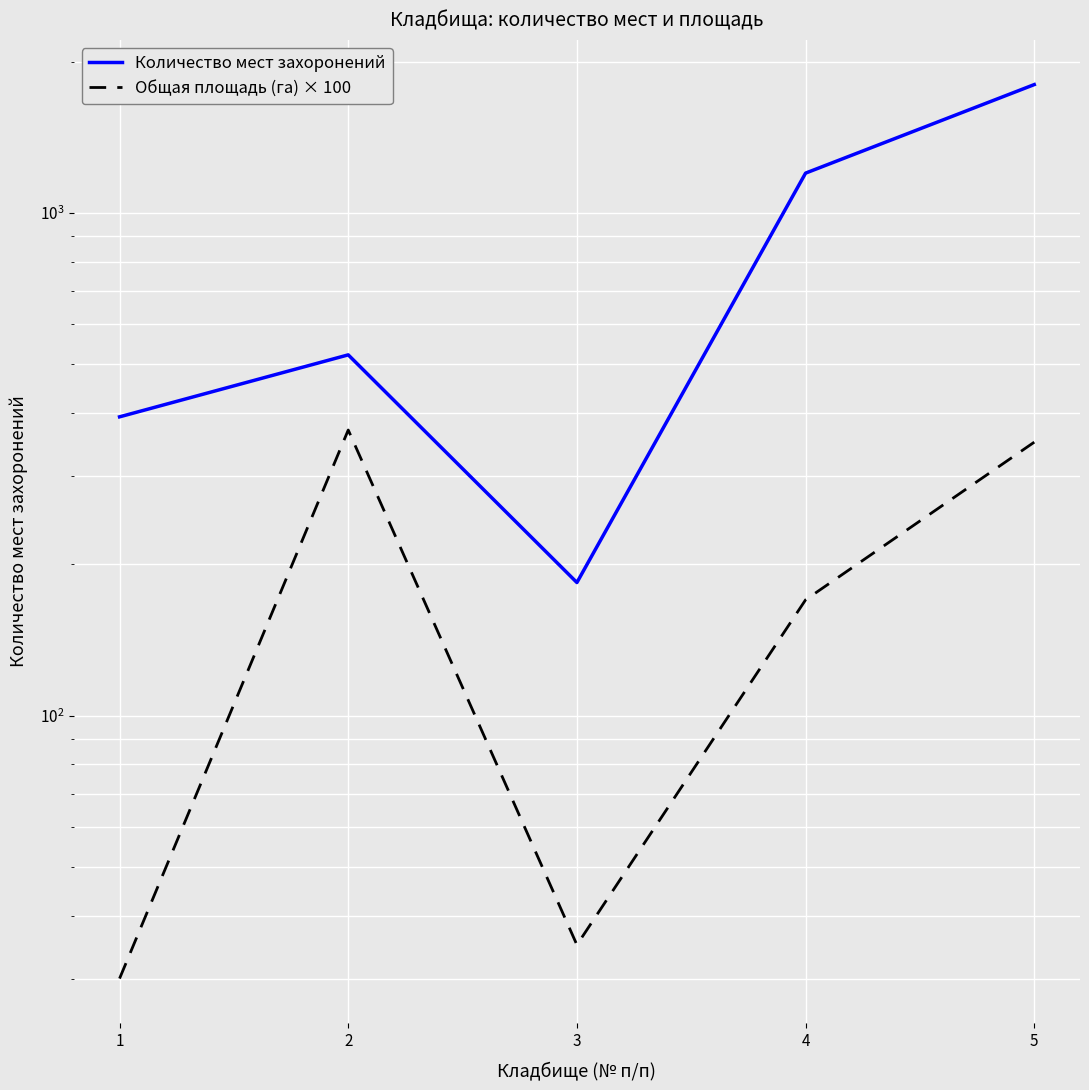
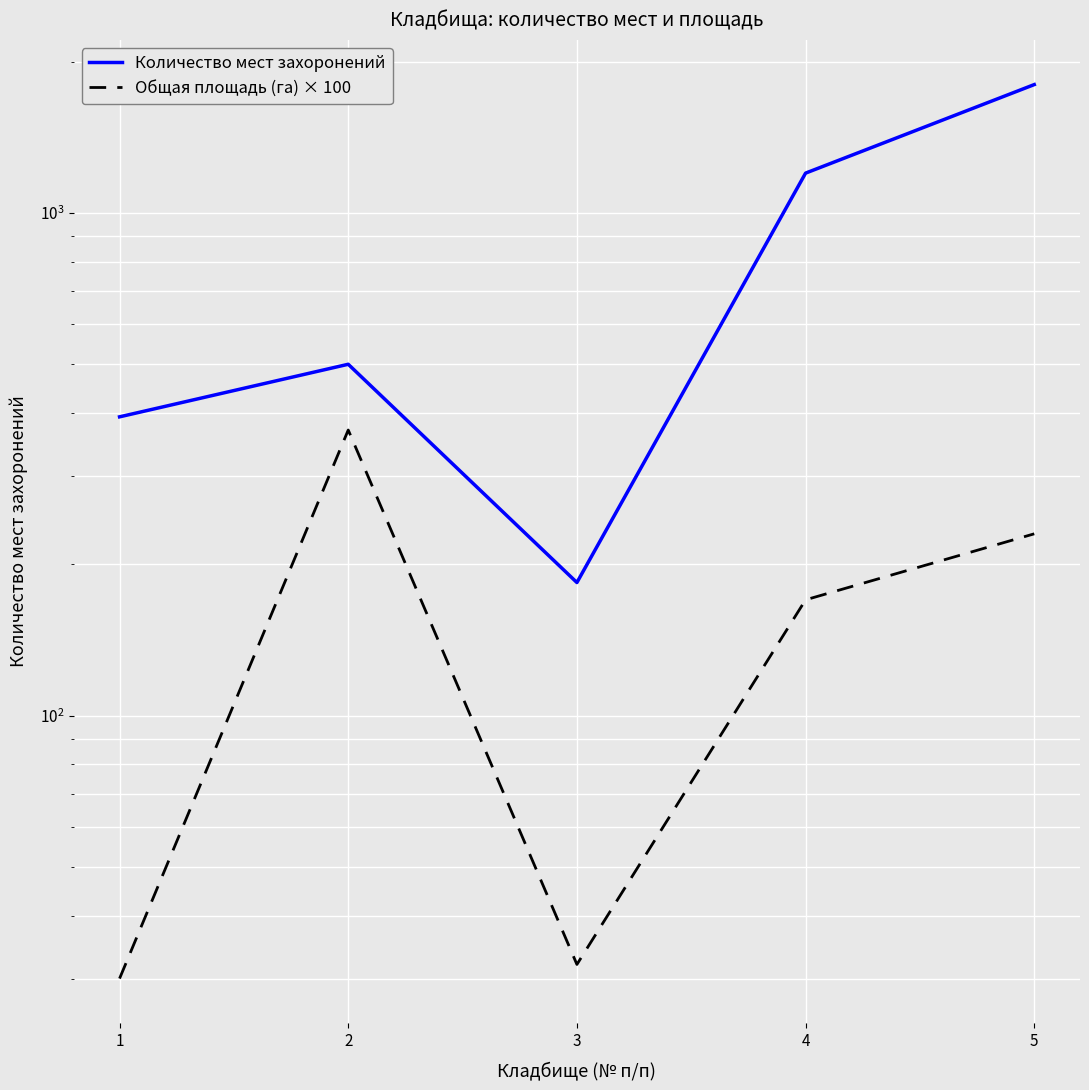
  {
    "Количество мест захоронений": {
      "1": 390,
-     "2": 520,
+     "2": 500,
      "3": 184,
      "4": 1200,
      "5": 1800
    },
    "Общая площадь (га) × 100": {
      "1": 30,
      "2": 370,
-     "3": 35,
+     "3": 32,
      "4": 170,
-     "5": 350
+     "5": 230
    }
  }
